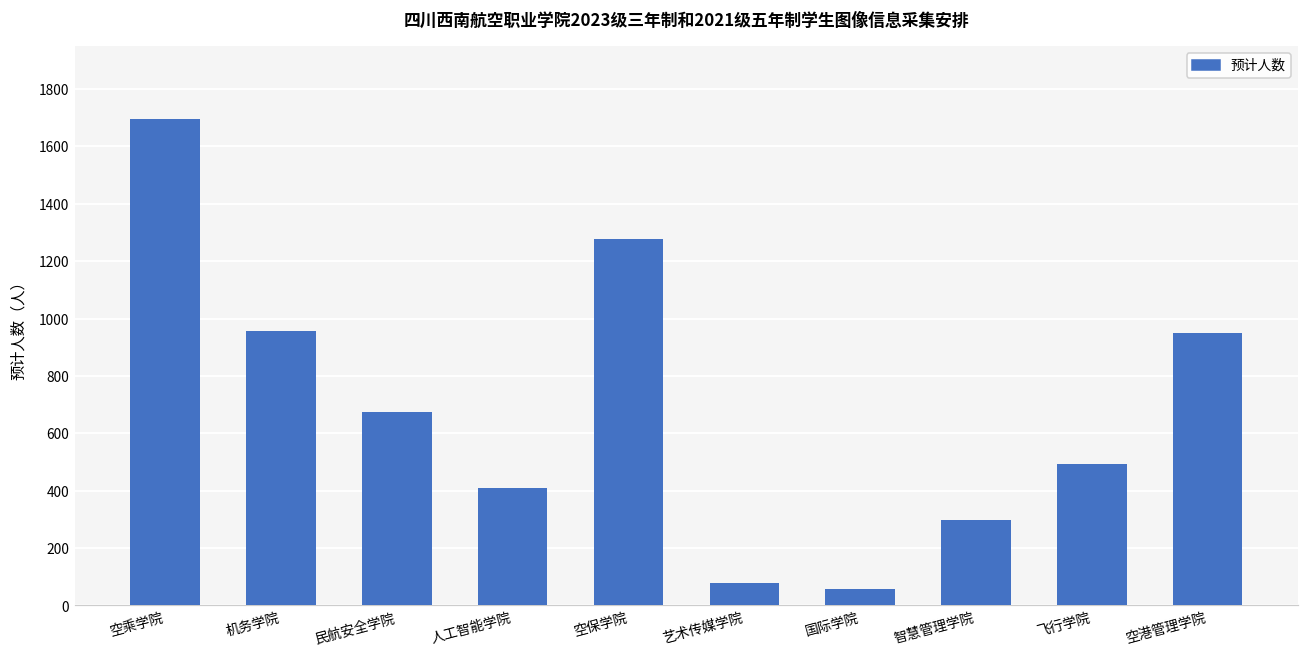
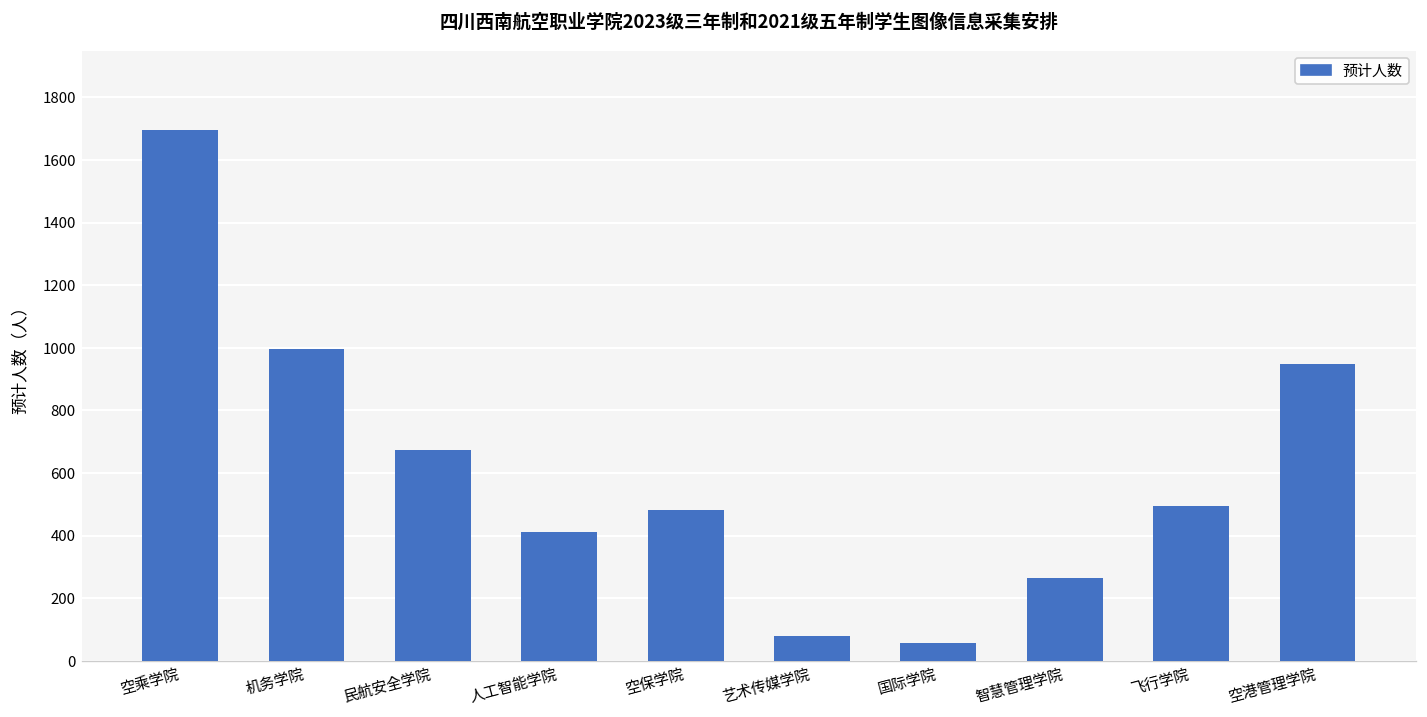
  {
    "空乘学院": 1700,
-   "机务学院": 960,
+   "机务学院": 1000,
    "民航安全学院": 670,
    "人工智能学院": 410,
-   "空保学院": 1280,
+   "空保学院": 480,
    "艺术传媒学院": 80,
    "国际学院": 60,
-   "智慧管理学院": 300,
+   "智慧管理学院": 270,
    "飞行学院": 490,
    "空港管理学院": 950
  }
